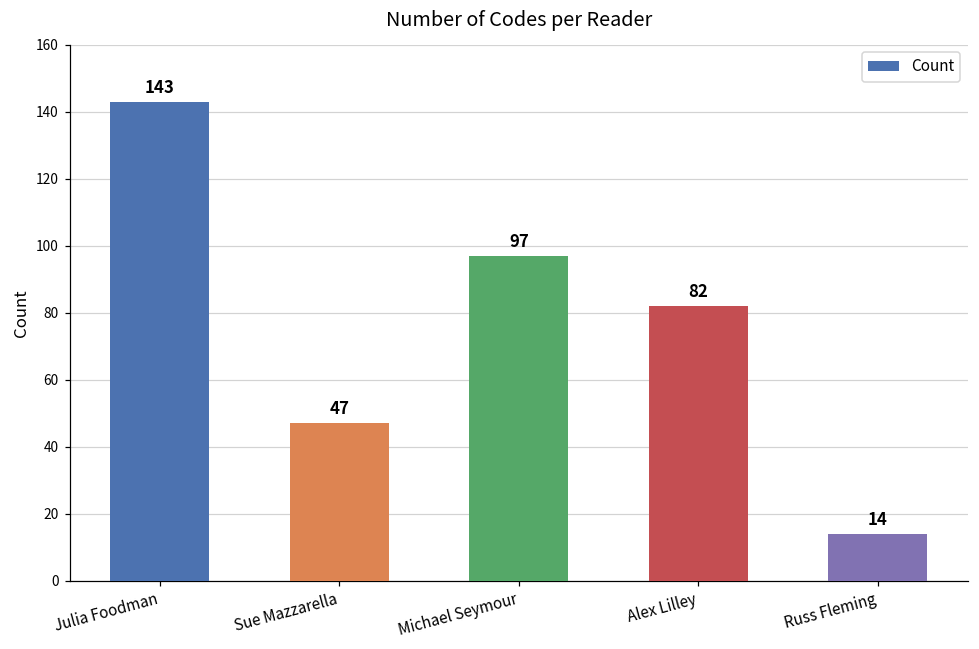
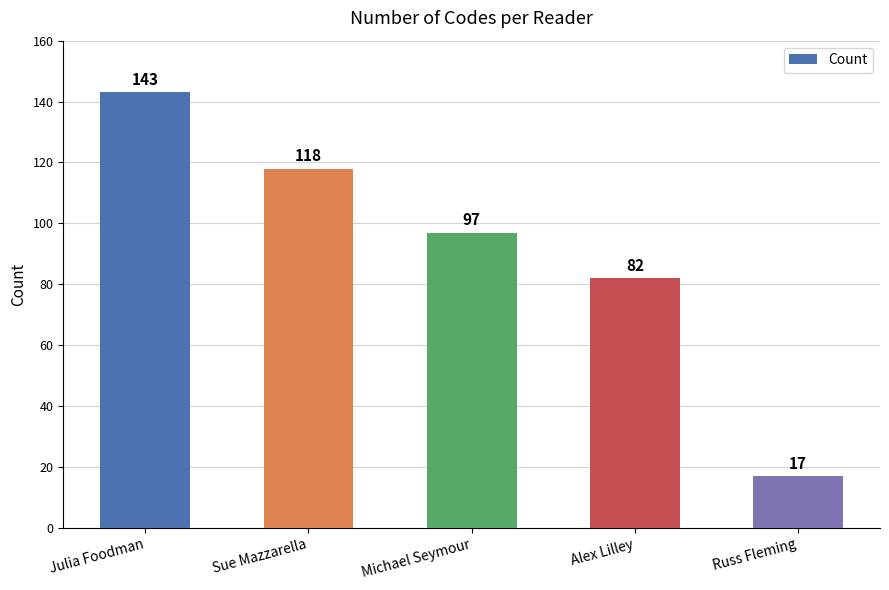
  {
    "Julia Foodman": 143,
-   "Sue Mazzarella": 47,
+   "Sue Mazzarella": 118,
    "Michael Seymour": 97,
    "Alex Lilley": 82,
-   "Russ Fleming": 14
+   "Russ Fleming": 17
  }
